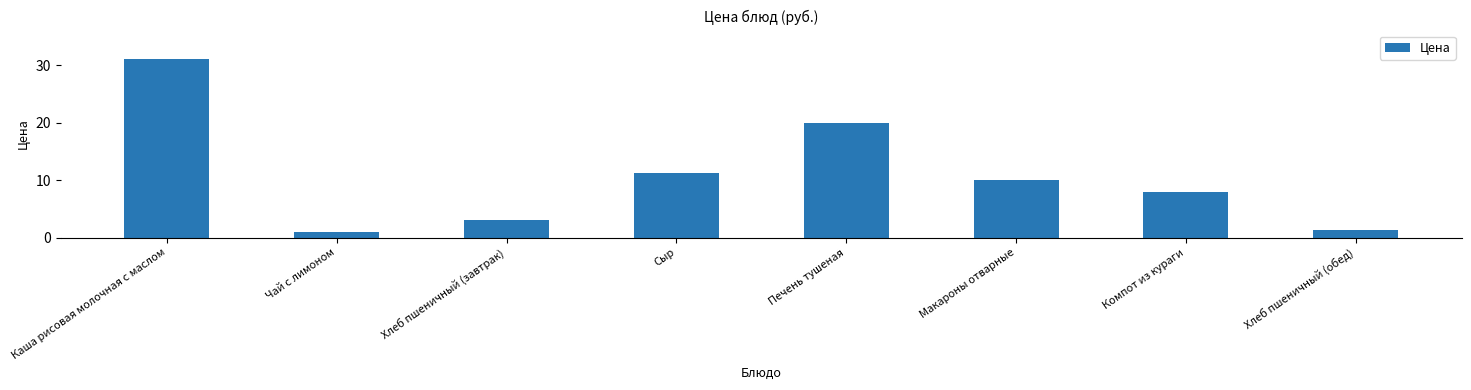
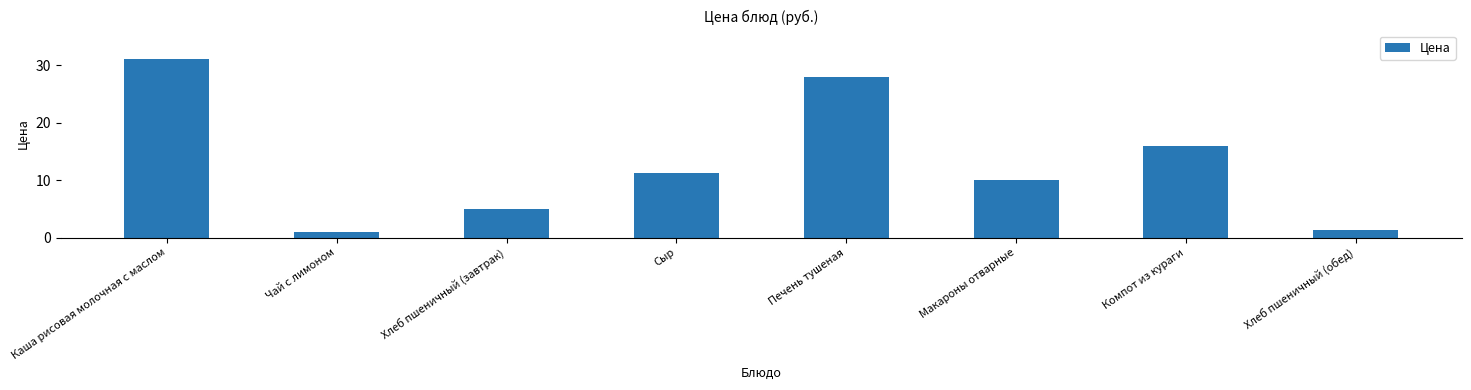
  {
    "Каша рисовая молочная с маслом": 31,
    "Чай с лимоном": 1,
-   "Хлеб пшеничный (завтрак)": 3,
+   "Хлеб пшеничный (завтрак)": 5,
    "Сыр": 11,
-   "Печень тушеная": 20,
+   "Печень тушеная": 28,
    "Макароны отварные": 10,
-   "Компот из кураги": 8,
+   "Компот из кураги": 16,
    "Хлеб пшеничный (обед)": 1
  }
